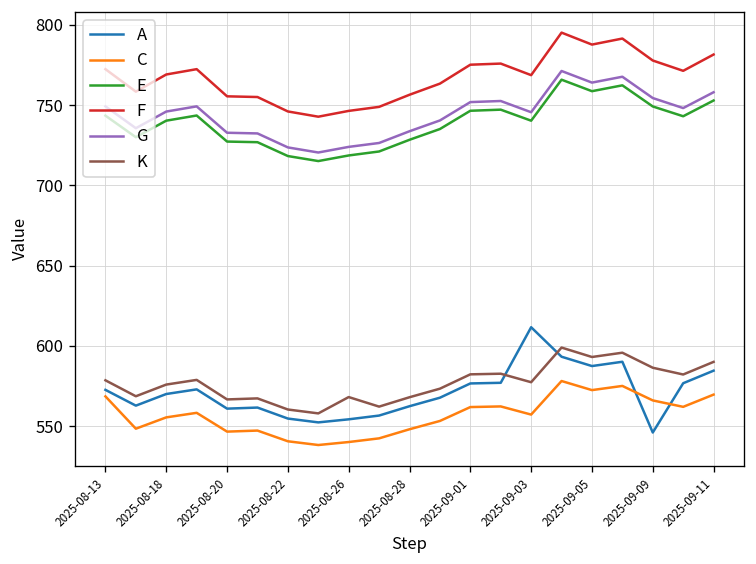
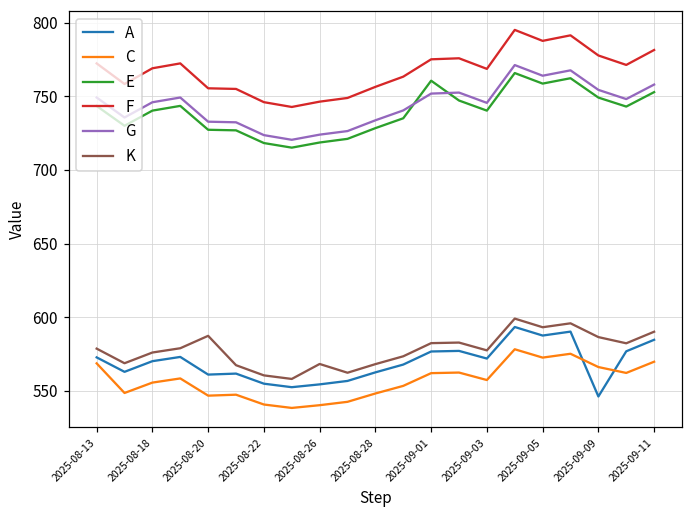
  {
    "A": {
      "2025-08-13": 573,
      "2025-08-18": 570,
      "2025-08-20": 561,
      "2025-08-22": 555,
      "2025-08-26": 554,
      "2025-08-28": 563,
      "2025-09-01": 577,
-     "2025-09-03": 612,
+     "2025-09-03": 572,
      "2025-09-05": 588,
      "2025-09-09": 546,
      "2025-09-11": 585
    },
    "C": {
      "2025-08-13": 569,
      "2025-08-18": 556,
      "2025-08-20": 547,
      "2025-08-22": 541,
      "2025-08-26": 540,
      "2025-08-28": 548,
      "2025-09-01": 562,
      "2025-09-03": 557,
      "2025-09-05": 573,
      "2025-09-09": 566,
      "2025-09-11": 570
    },
    "E": {
      "2025-08-18": 740,
      "2025-08-20": 727,
      "2025-08-22": 718,
      "2025-08-26": 719,
      "2025-08-28": 728,
-     "2025-09-01": 746,
+     "2025-09-01": 761,
      "2025-09-03": 740,
      "2025-09-05": 759,
      "2025-09-09": 749,
      "2025-09-11": 753
    },
    "F": {
      "2025-08-18": 769,
      "2025-08-20": 755,
      "2025-08-22": 746,
      "2025-08-26": 746,
      "2025-08-28": 756,
      "2025-09-01": 775,
      "2025-09-03": 769,
      "2025-09-05": 788,
      "2025-09-09": 778,
      "2025-09-11": 781
    },
    "G": {
      "2025-08-18": 746,
      "2025-08-20": 733,
      "2025-08-22": 724,
      "2025-08-26": 724,
      "2025-08-28": 734,
      "2025-09-01": 752,
      "2025-09-03": 746,
      "2025-09-05": 764,
      "2025-09-09": 754,
      "2025-09-11": 758
    },
    "K": {
      "2025-08-13": 579,
      "2025-08-18": 576,
-     "2025-08-20": 567,
+     "2025-08-20": 587,
      "2025-08-22": 560,
      "2025-08-26": 568,
      "2025-08-28": 568,
      "2025-09-01": 582,
      "2025-09-03": 577,
      "2025-09-05": 593,
      "2025-09-09": 586,
      "2025-09-11": 590
    }
  }
